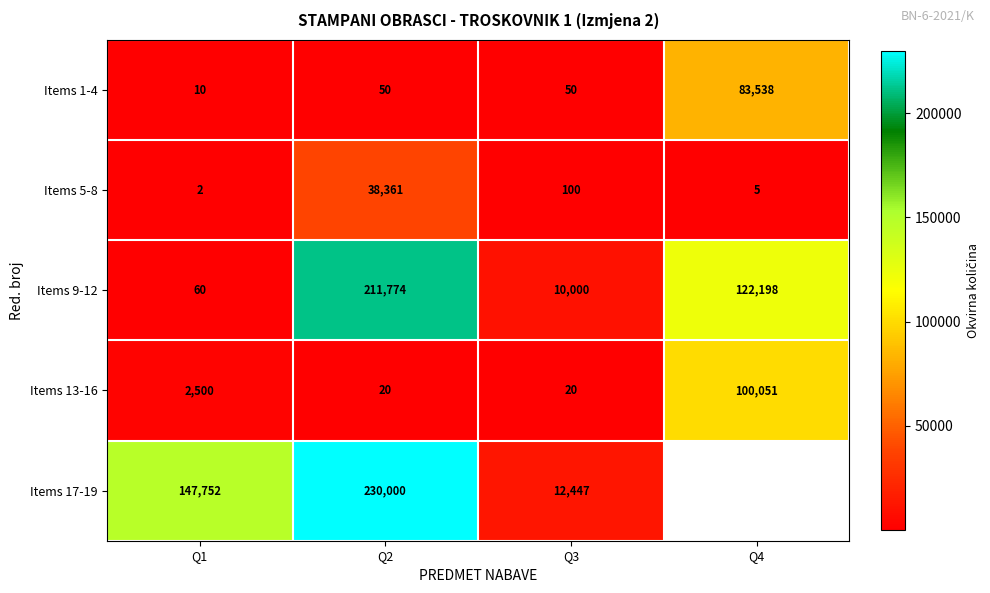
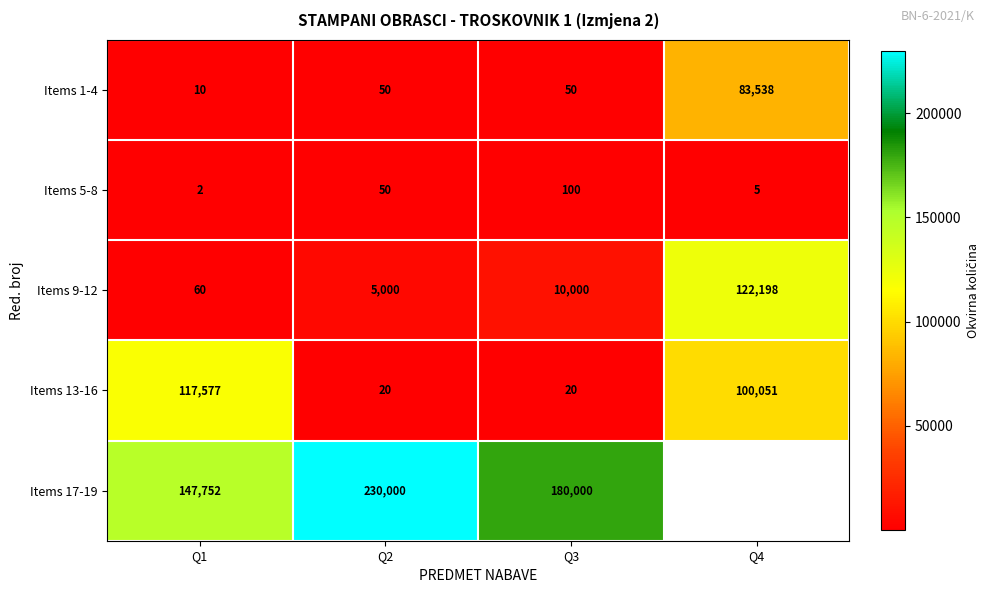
  {
    "Items 1-4": {
      "Q1": "10",
      "Q2": "50",
      "Q3": "50",
      "Q4": "83,538"
    },
    "Items 5-8": {
      "Q1": "2",
-     "Q2": "38,361",
+     "Q2": "50",
      "Q3": "100",
      "Q4": "5"
    },
    "Items 9-12": {
      "Q1": "60",
-     "Q2": "211,774",
+     "Q2": "5,000",
      "Q3": "10,000",
      "Q4": "122,198"
    },
    "Items 13-16": {
-     "Q1": "2,500",
+     "Q1": "117,577",
      "Q2": "20",
      "Q3": "20",
      "Q4": "100,051"
    },
    "Items 17-19": {
      "Q1": "147,752",
      "Q2": "230,000",
-     "Q3": "12,447"
+     "Q3": "180,000"
    }
  }
